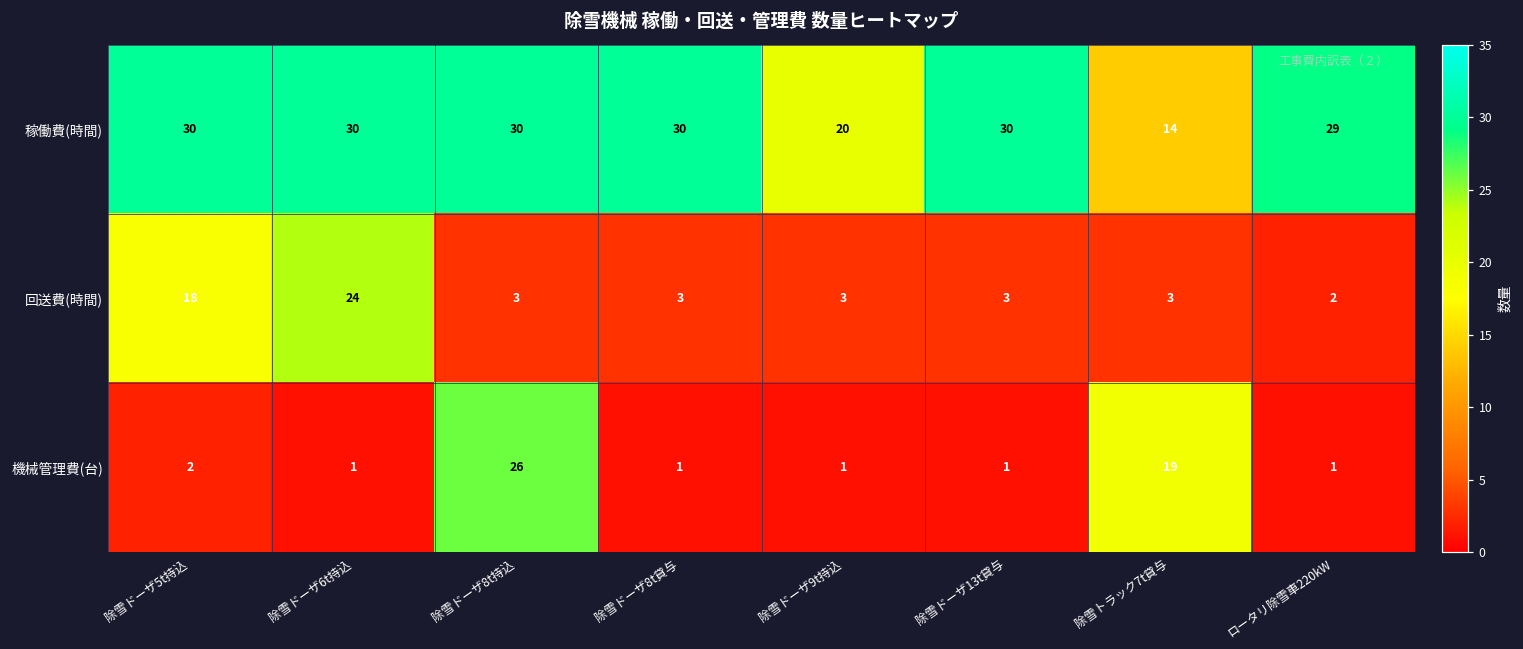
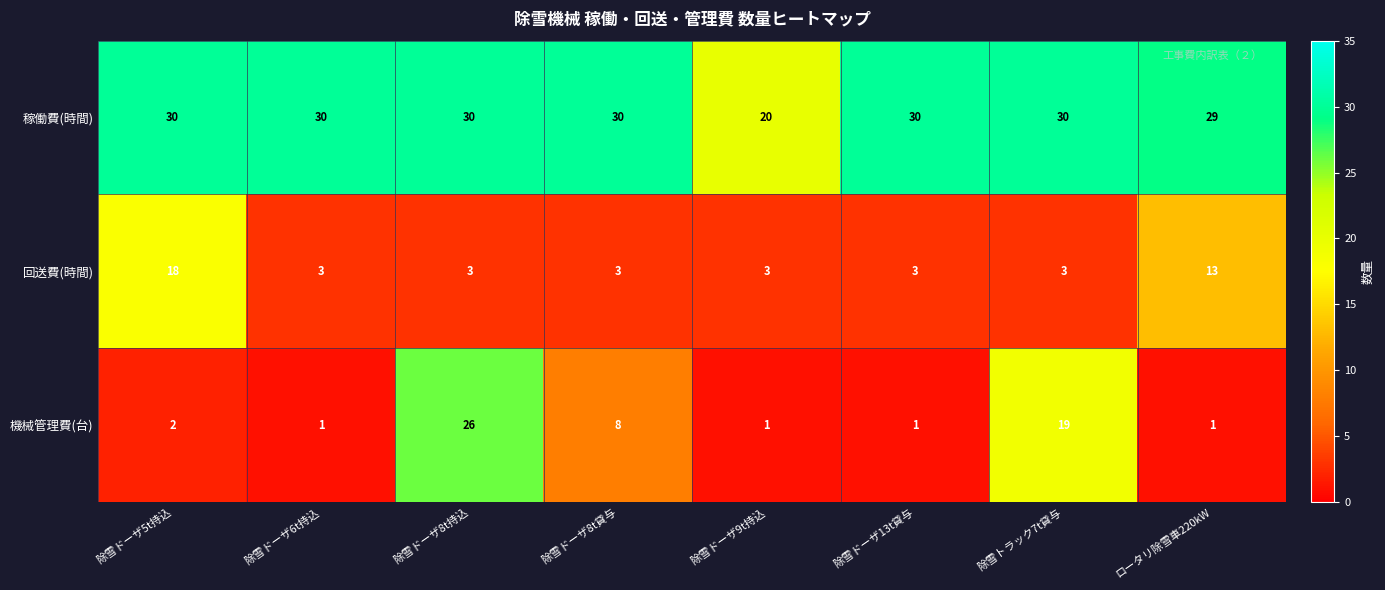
  {
    "稼働費(時間)": {
      "除雪ドーザ5t持込": 30,
      "除雪ドーザ6t持込": 30,
      "除雪ドーザ8t持込": 30,
      "除雪ドーザ8t貸与": 30,
      "除雪ドーザ9t持込": 20,
      "除雪ドーザ13t貸与": 30,
-     "除雪トラック7t貸与": 14
+     "除雪トラック7t貸与": 30
    },
    "回送費(時間)": {
      "除雪ドーザ5t持込": 18,
-     "除雪ドーザ6t持込": 24,
+     "除雪ドーザ6t持込": 3,
      "除雪ドーザ8t持込": 3,
      "除雪ドーザ8t貸与": 3,
      "除雪ドーザ9t持込": 3,
      "除雪ドーザ13t貸与": 3,
      "除雪トラック7t貸与": 3,
-     "ロータリ除雪車220kW": 2
+     "ロータリ除雪車220kW": 13
    },
    "機械管理費(台)": {
      "除雪ドーザ5t持込": 2,
      "除雪ドーザ6t持込": 1,
      "除雪ドーザ8t持込": 26,
-     "除雪ドーザ8t貸与": 1,
+     "除雪ドーザ8t貸与": 8,
      "除雪ドーザ9t持込": 1,
      "除雪ドーザ13t貸与": 1,
      "除雪トラック7t貸与": 19,
      "ロータリ除雪車220kW": 1
    }
  }
